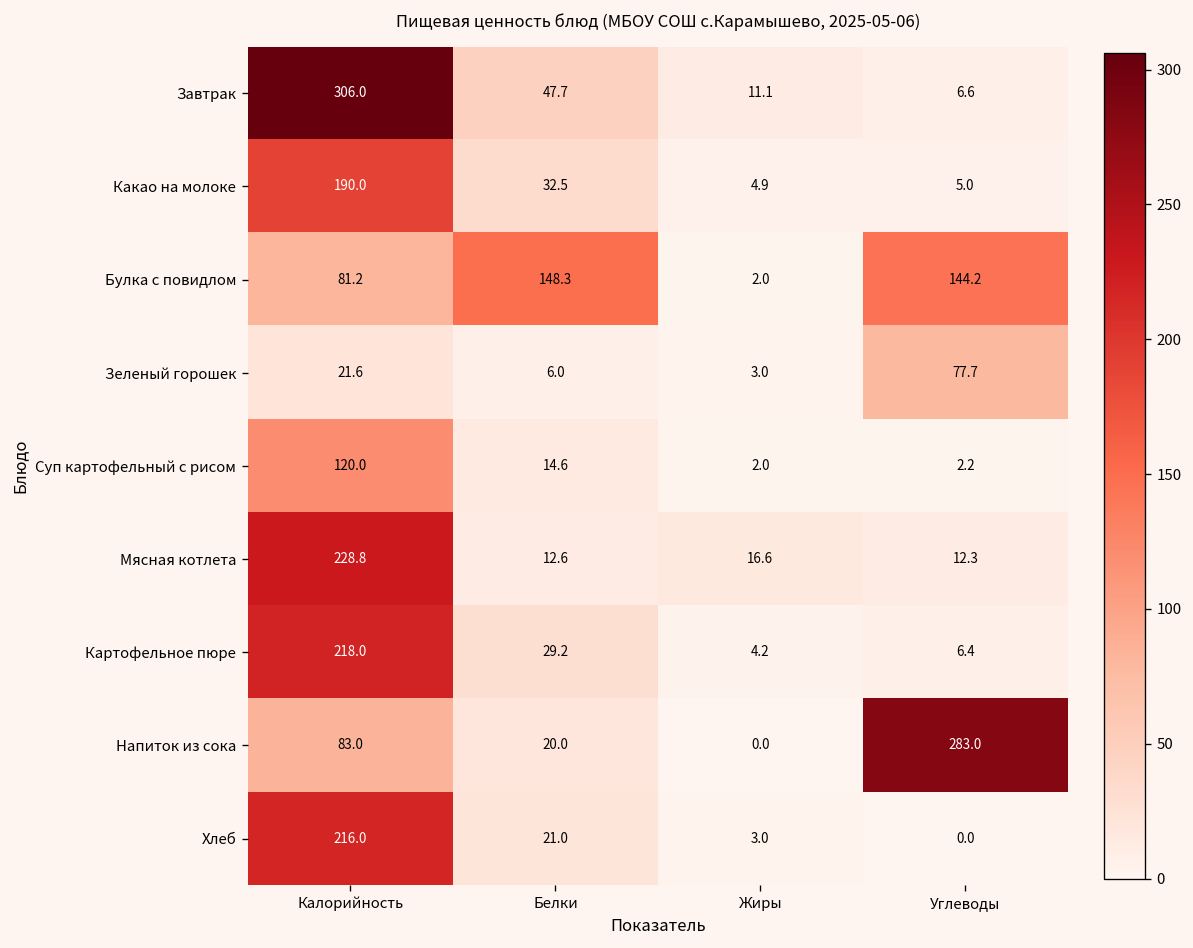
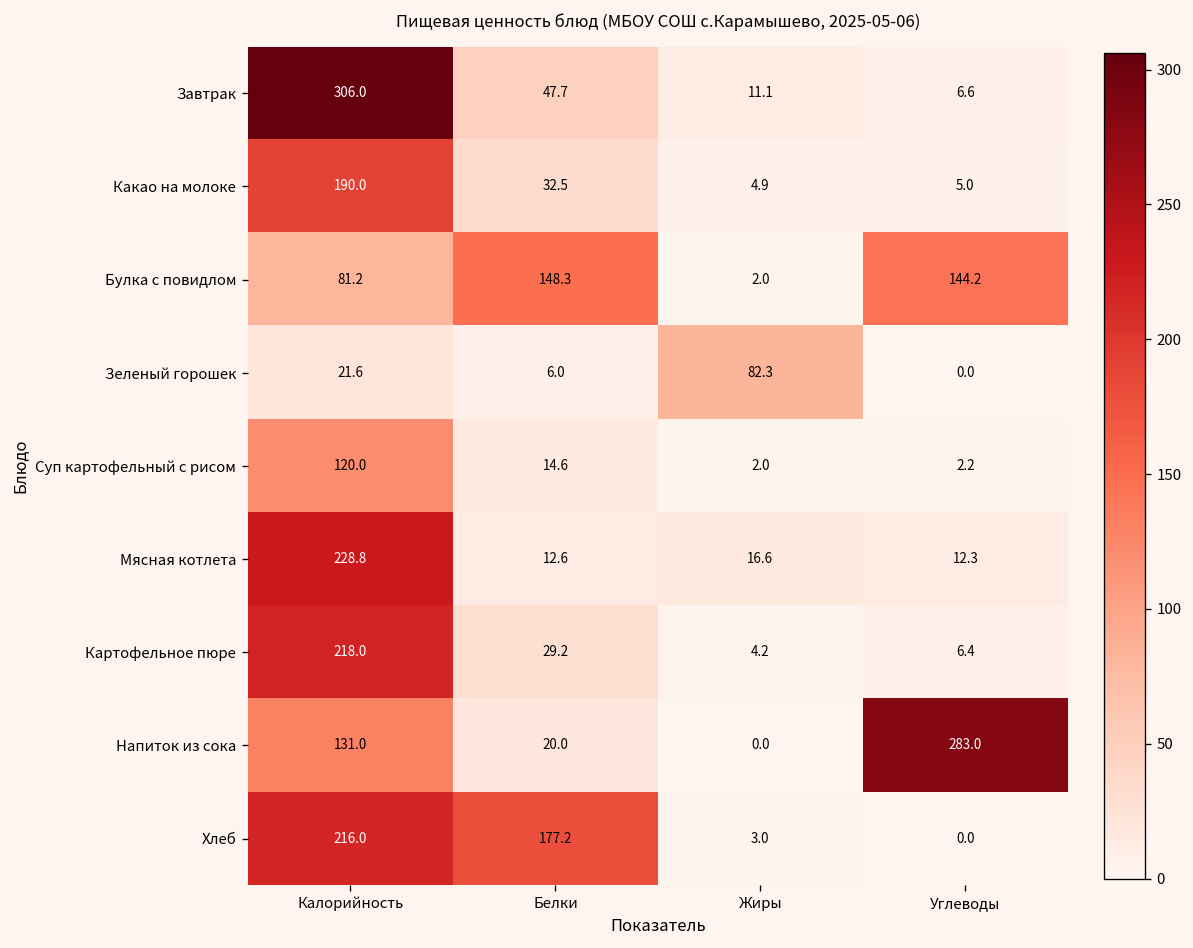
  {
    "Завтрак": {
      "Калорийность": 306.0,
      "Белки": 47.7,
      "Жиры": 11.1,
      "Углеводы": 6.6
    },
    "Какао на молоке": {
      "Калорийность": 190.0,
      "Белки": 32.5,
      "Жиры": 4.9,
      "Углеводы": 5.0
    },
    "Булка с повидлом": {
      "Калорийность": 81.2,
      "Белки": 148.3,
      "Жиры": 2.0,
      "Углеводы": 144.2
    },
    "Зеленый горошек": {
      "Калорийность": 21.6,
      "Белки": 6.0,
-     "Жиры": 3.0,
-     "Углеводы": 77.7
+     "Жиры": 82.3,
+     "Углеводы": 0.0
    },
    "Суп картофельный с рисом": {
      "Калорийность": 120.0,
      "Белки": 14.6,
      "Жиры": 2.0,
      "Углеводы": 2.2
    },
    "Мясная котлета": {
      "Калорийность": 228.8,
      "Белки": 12.6,
      "Жиры": 16.6,
      "Углеводы": 12.3
    },
    "Картофельное пюре": {
      "Калорийность": 218.0,
      "Белки": 29.2,
      "Жиры": 4.2,
      "Углеводы": 6.4
    },
    "Напиток из сока": {
-     "Калорийность": 83.0,
+     "Калорийность": 131.0,
      "Белки": 20.0,
      "Жиры": 0.0,
      "Углеводы": 283.0
    },
    "Хлеб": {
      "Калорийность": 216.0,
-     "Белки": 21.0,
+     "Белки": 177.2,
      "Жиры": 3.0,
      "Углеводы": 0.0
    }
  }
